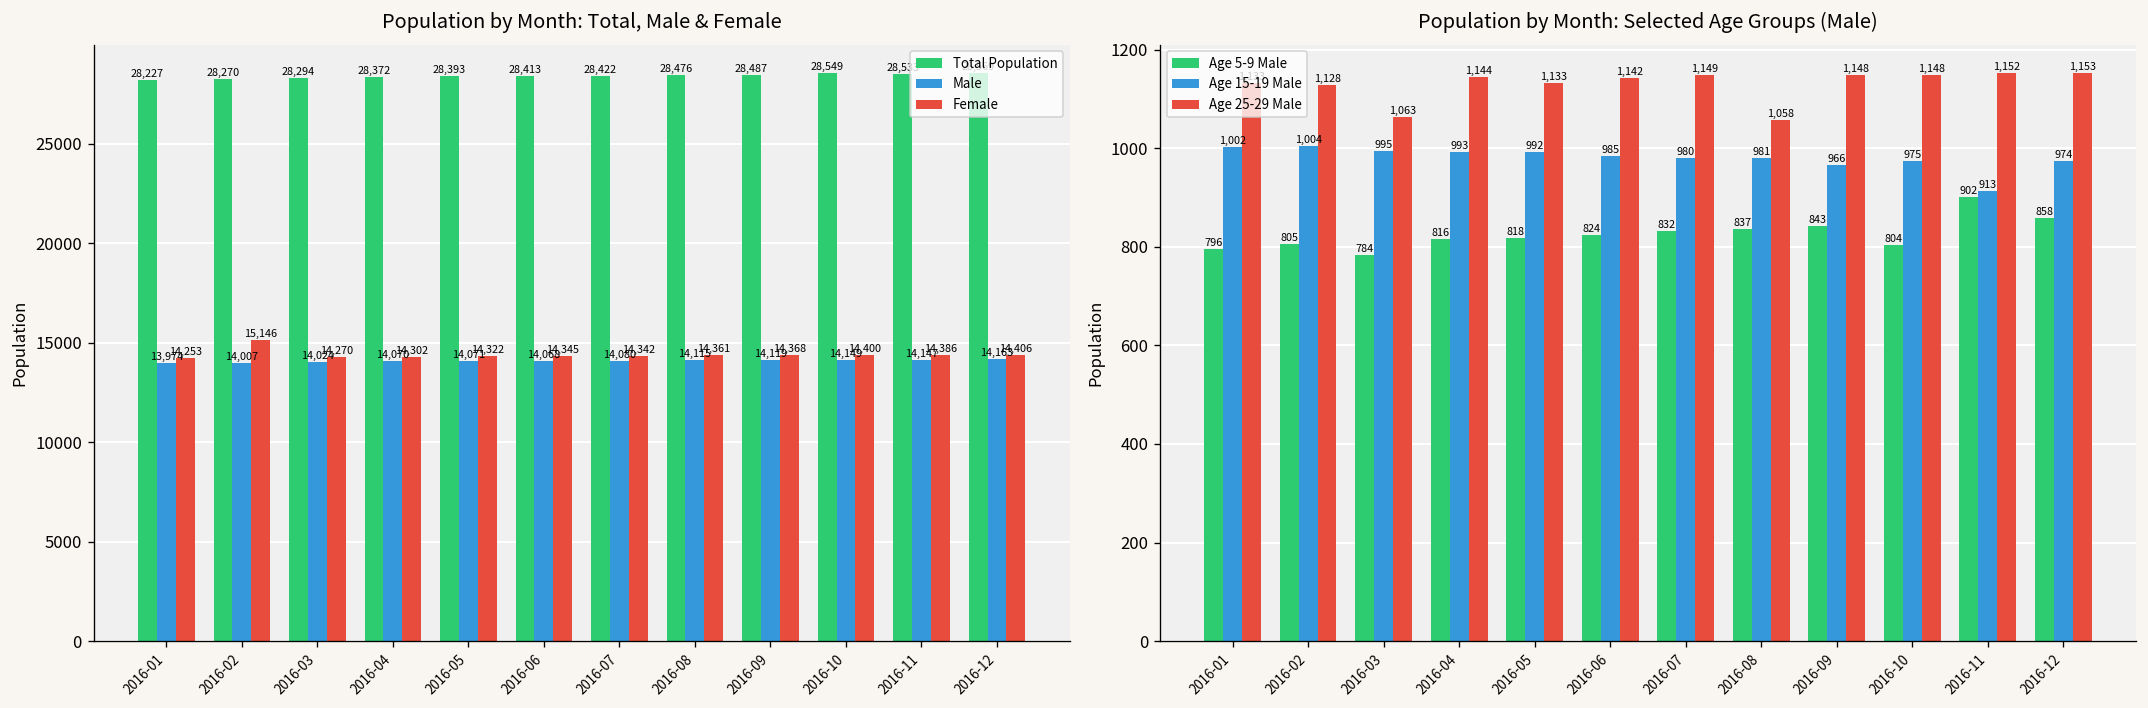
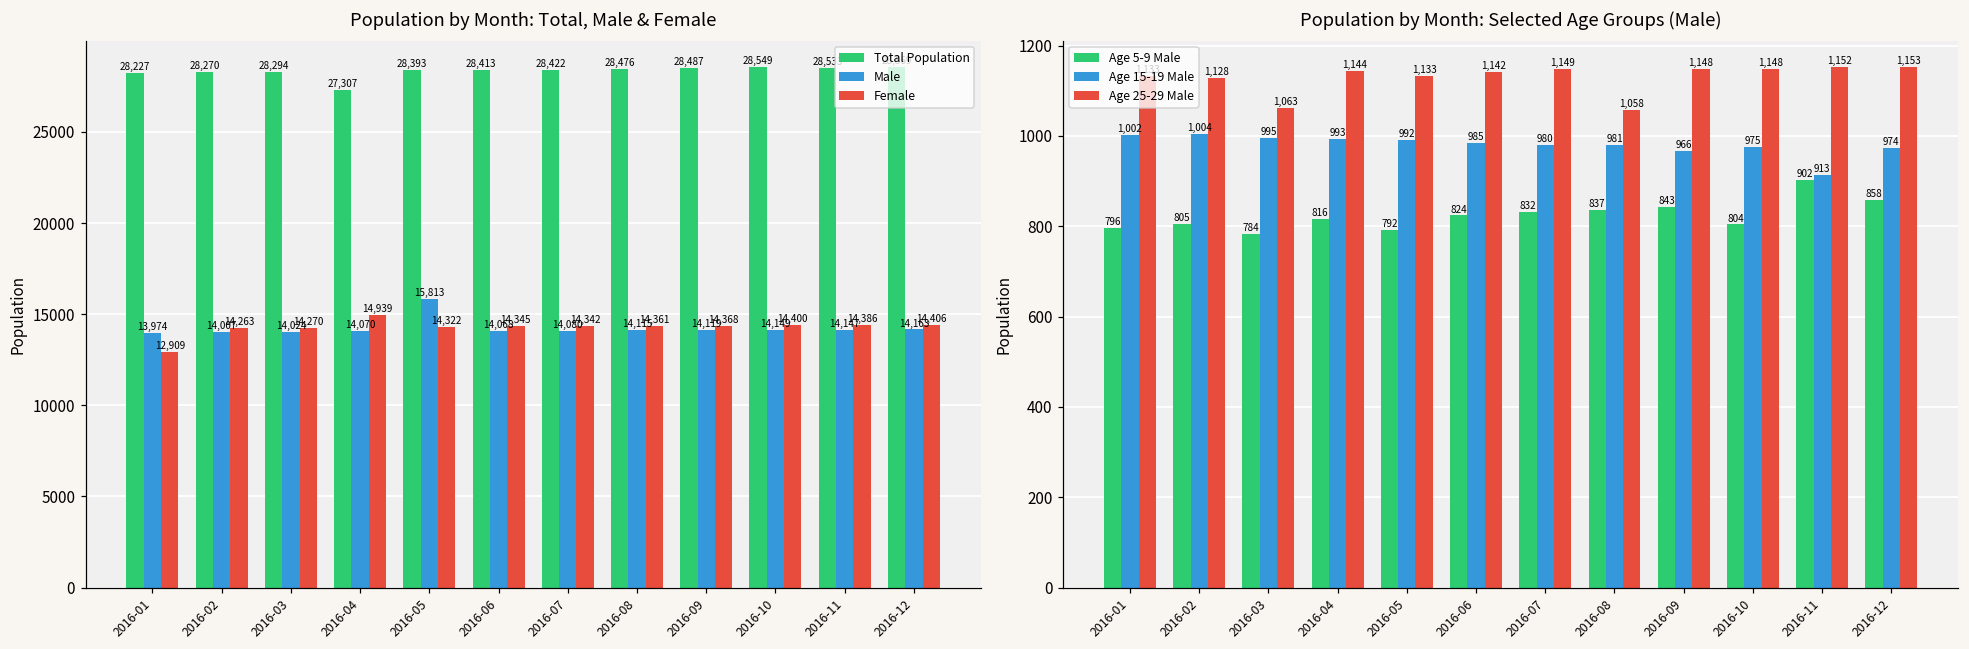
  {
    "Population by Month: Total, Male & Female": {
      "Total Population": {
        "2016-01": "28,227",
        "2016-02": "28,270",
        "2016-03": "28,294",
-       "2016-04": "28,372",
+       "2016-04": "27,307",
        "2016-05": "28,393",
        "2016-06": "28,413",
        "2016-07": "28,422",
        "2016-08": "28,476",
        "2016-09": "28,487",
        "2016-10": "28,549"
      },
      "Male": {
        "2016-02": "14,007",
-       "2016-05": "14,071"
+       "2016-05": "15,813"
      },
      "Female": {
-       "2016-01": "14,253",
-       "2016-02": "15,146",
-       "2016-04": "14,302"
+       "2016-01": "12,909",
+       "2016-02": "14,263",
+       "2016-04": "14,939"
      }
    },
    "Population by Month: Selected Age Groups (Male)": {
      "Age 5-9 Male": {
        "2016-01": "796",
        "2016-02": "805",
        "2016-03": "784",
        "2016-04": "816",
-       "2016-05": "818",
+       "2016-05": "792",
        "2016-06": "824",
        "2016-07": "832",
        "2016-08": "837",
        "2016-09": "843",
        "2016-10": "804",
        "2016-11": "902",
        "2016-12": "858"
      },
      "Age 15-19 Male": {
        "2016-01": "1,002",
        "2016-02": "1,004",
        "2016-03": "995",
        "2016-04": "993",
        "2016-05": "992",
        "2016-06": "985",
        "2016-07": "980",
        "2016-08": "981",
        "2016-09": "966",
        "2016-10": "975",
        "2016-11": "913",
        "2016-12": "974"
      },
      "Age 25-29 Male": {
        "2016-02": "1,128",
        "2016-03": "1,063",
        "2016-04": "1,144",
        "2016-05": "1,133",
        "2016-06": "1,142",
        "2016-07": "1,149",
        "2016-08": "1,058",
        "2016-09": "1,148",
        "2016-10": "1,148",
        "2016-11": "1,152",
        "2016-12": "1,153"
      }
    }
  }
